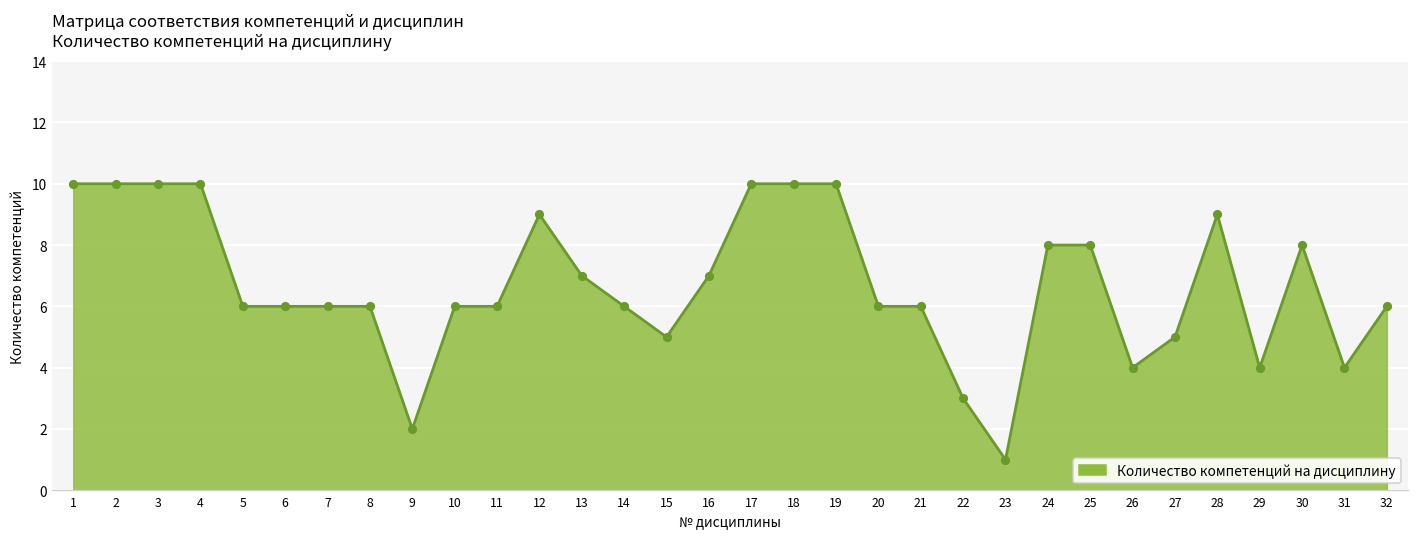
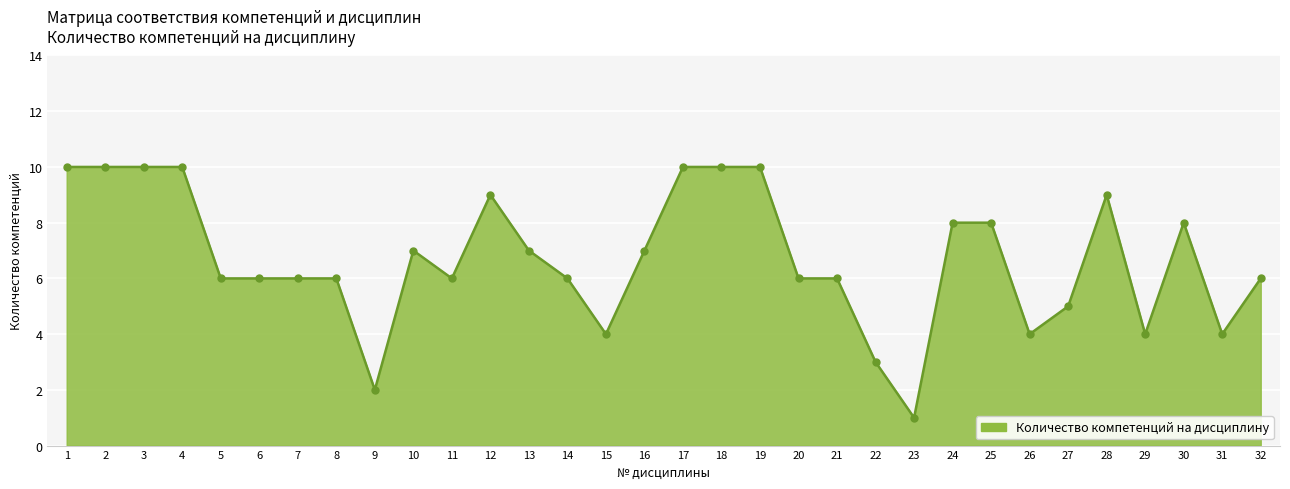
  {
    "1": 10,
    "2": 10,
    "3": 10,
    "4": 10,
    "5": 6,
    "6": 6,
    "7": 6,
    "8": 6,
    "9": 2,
-   "10": 6,
+   "10": 7,
    "11": 6,
    "12": 9,
    "13": 7,
    "14": 6,
-   "15": 5,
+   "15": 4,
    "16": 7,
    "17": 10,
    "18": 10,
    "19": 10,
    "20": 6,
    "21": 6,
    "22": 3,
    "23": 1,
    "24": 8,
    "25": 8,
    "26": 4,
    "27": 5,
    "28": 9,
    "29": 4,
    "30": 8,
    "31": 4,
    "32": 6
  }
